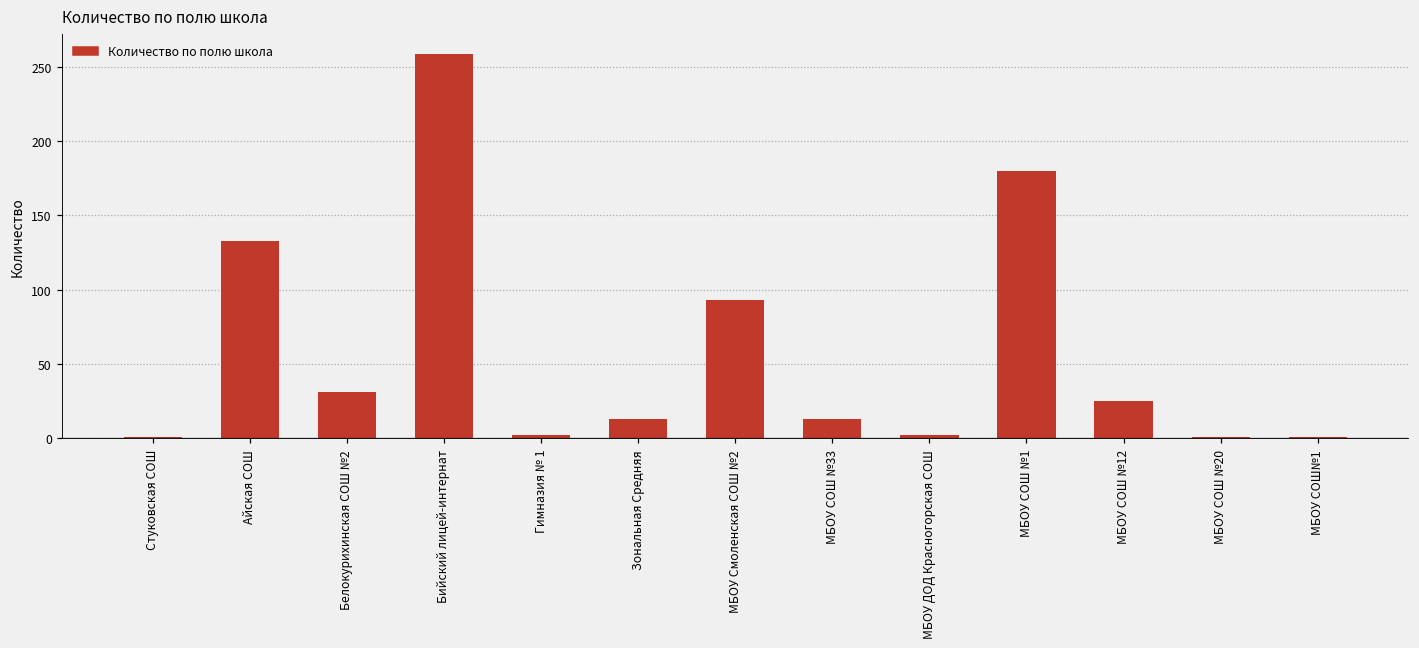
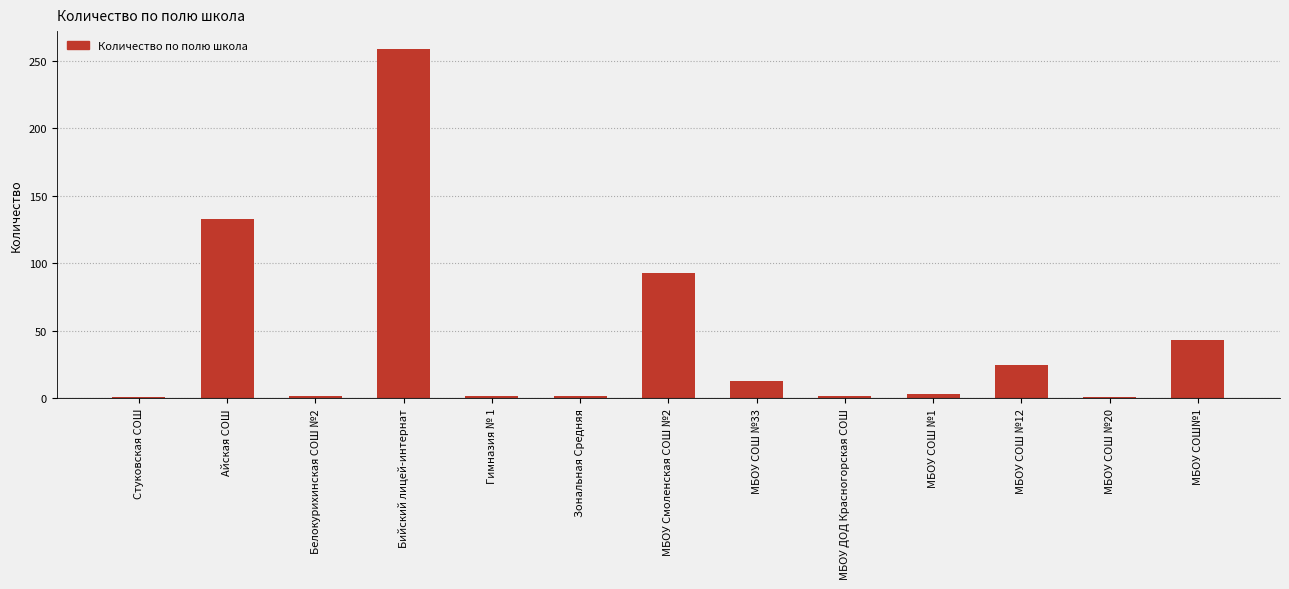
  {
    "Айская СОШ": 133,
-   "Белокурихинская СОШ №2": 31,
+   "Белокурихинская СОШ №2": 2,
    "Бийский лицей-интернат": 259,
    "Гимназия № 1": 2,
-   "Зональная Средняя": 13,
+   "Зональная Средняя": 2,
    "МБОУ Смоленская СОШ №2": 93,
    "МБОУ СОШ №33": 13,
    "МБОУ ДОД Красногорская СОШ": 2,
-   "МБОУ СОШ №1": 180,
+   "МБОУ СОШ №1": 3,
    "МБОУ СОШ №12": 25,
-   "МБОУ СОШ№1": 1
+   "МБОУ СОШ№1": 43
  }
